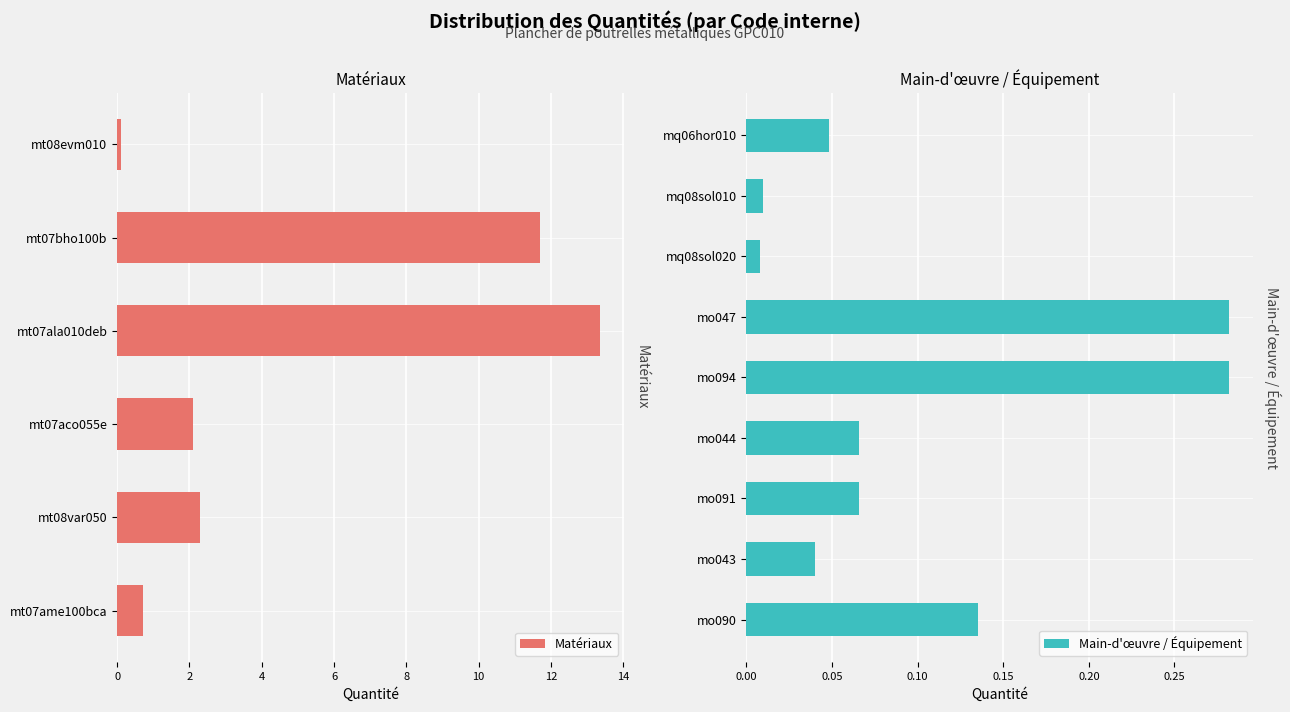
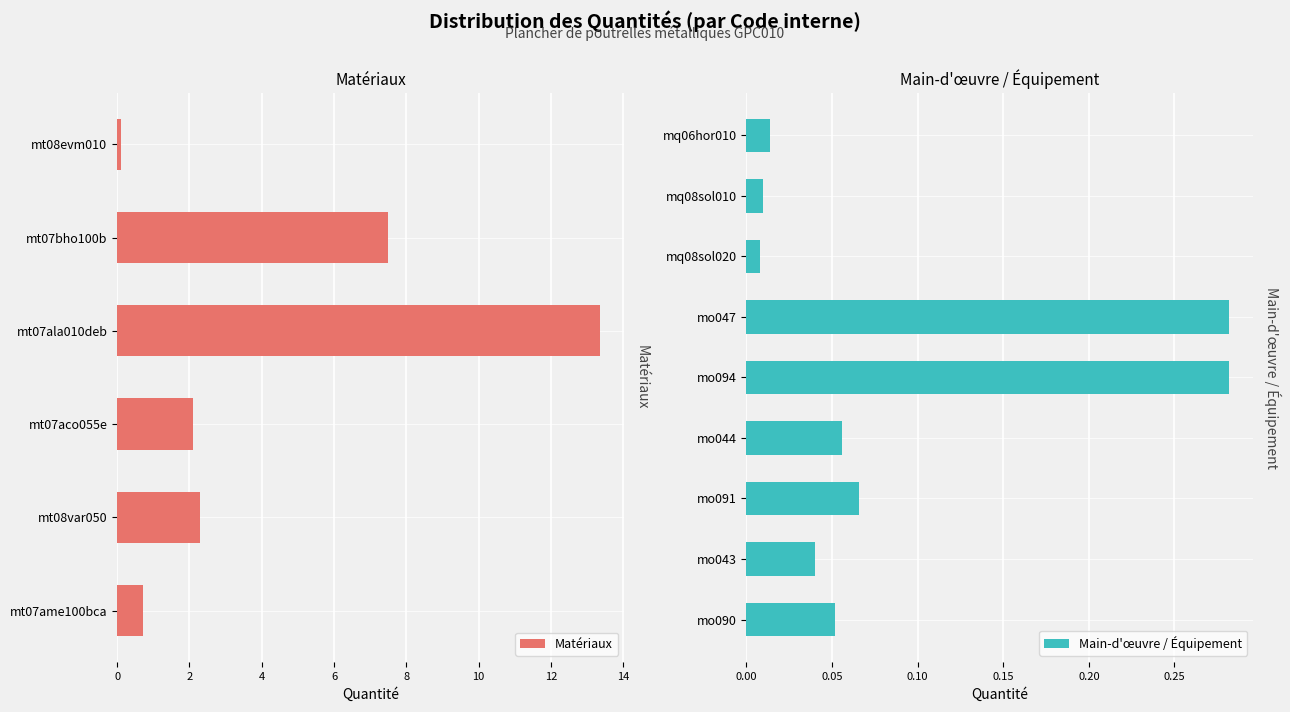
  {
    "Matériaux": {
      "mt08evm010": 0.1,
-     "mt07bho100b": 11.7,
+     "mt07bho100b": 7.5,
      "mt07ala010deb": 13.4,
      "mt07aco055e": 2.1,
      "mt08var050": 2.3,
      "mt07ame100bca": 0.7
    },
    "Main-d'œuvre / Équipement": {
-     "mq06hor010": 0.048,
+     "mq06hor010": 0.014,
      "mq08sol010": 0.010,
      "mq08sol020": 0.008,
      "mo047": 0.282,
      "mo094": 0.282,
-     "mo044": 0.066,
+     "mo044": 0.056,
      "mo091": 0.066,
      "mo043": 0.040,
-     "mo090": 0.135
+     "mo090": 0.052
    }
  }
